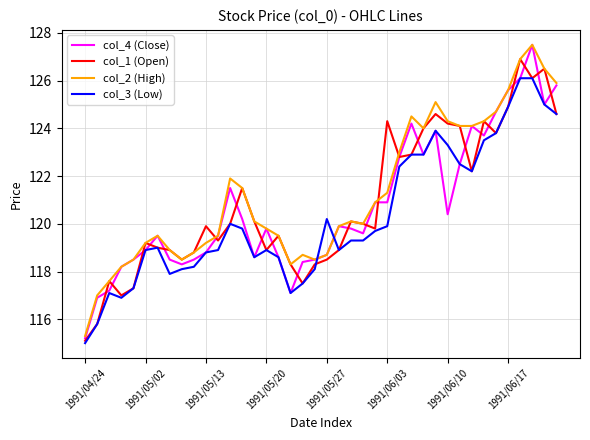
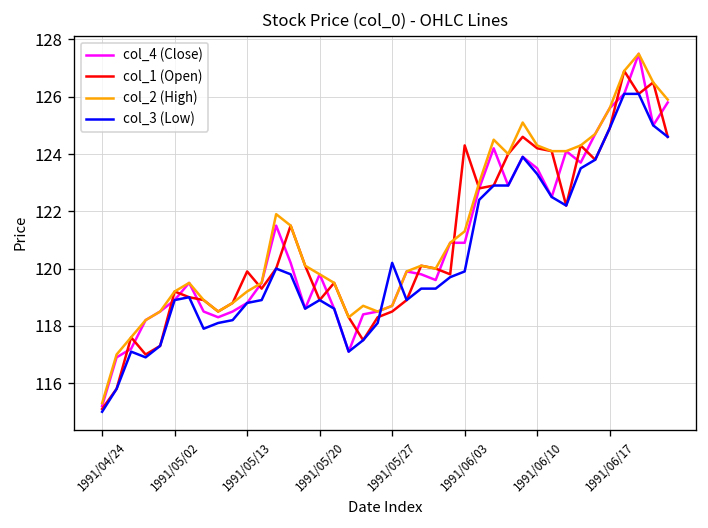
  {
    "col_4 (Close)": {
      "1991/06/03": 120.9,
-     "1991/06/10": 120.4
+     "1991/06/10": 123.5
    },
    "col_1 (Open)": {
      "1991/05/13": 119.9,
      "1991/05/27": 118.5,
      "1991/06/03": 124.3
    },
    "col_2 (High)": {
      "1991/05/13": 119.2,
      "1991/06/03": 121.3
    },
    "col_3 (Low)": {
      "1991/05/27": 120.2,
      "1991/06/03": 119.9,
      "1991/06/10": 123.3
    }
  }
